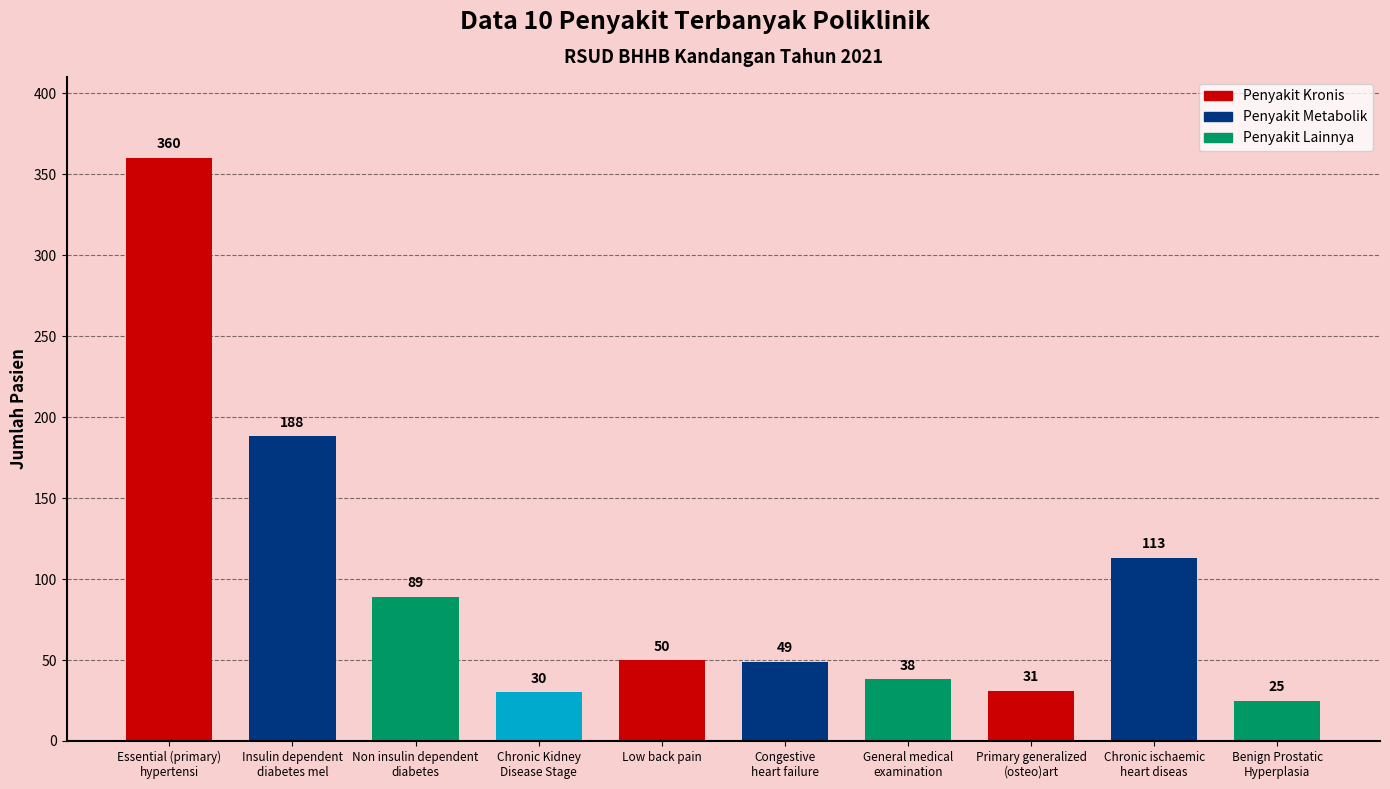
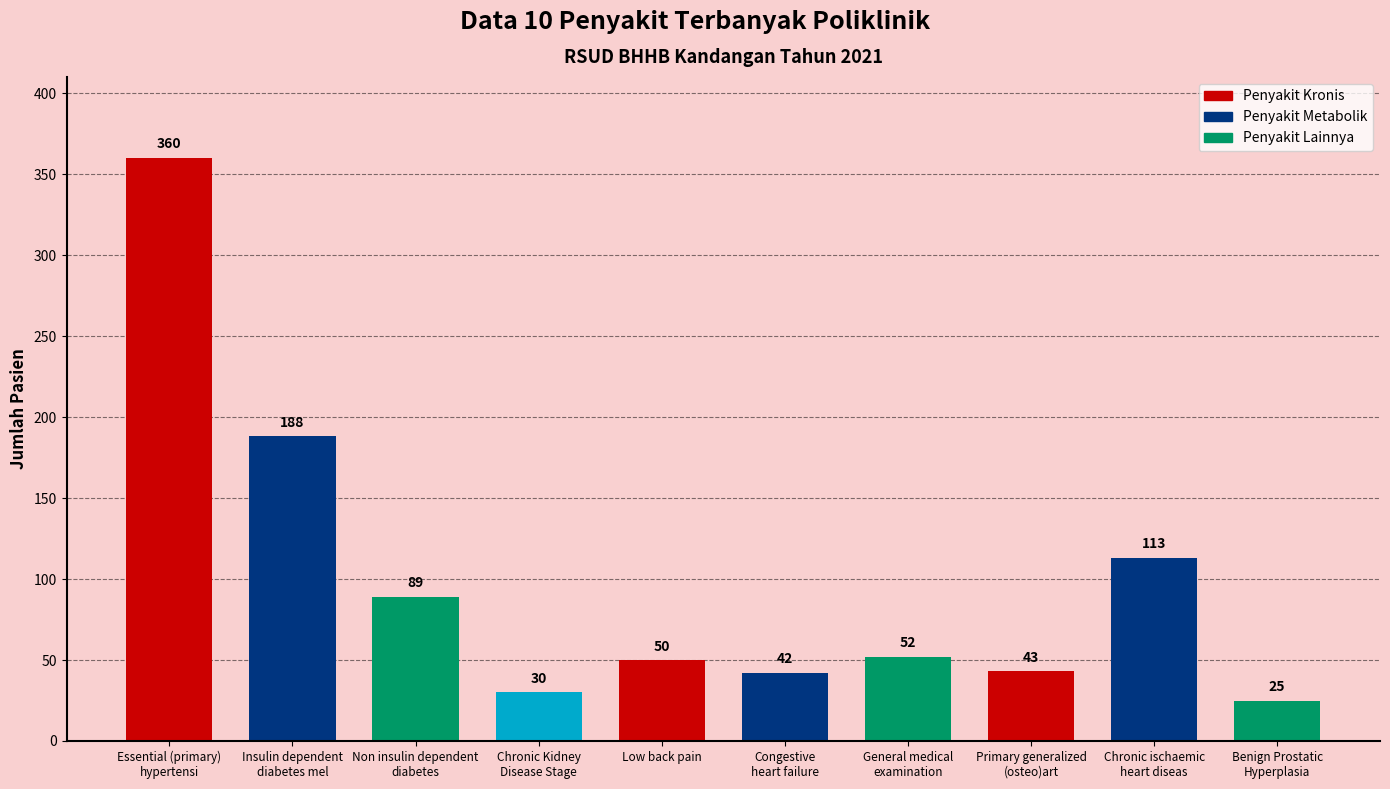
  {
    "Essential (primary) hypertensi": 360,
    "Insulin dependent diabetes mel": 188,
    "Non insulin dependent diabetes": 89,
    "Chronic Kidney Disease Stage": 30,
    "Low back pain": 50,
-   "Congestive heart failure": 49,
-   "General medical examination": 38,
-   "Primary generalized (osteo)art": 31,
+   "Congestive heart failure": 42,
+   "General medical examination": 52,
+   "Primary generalized (osteo)art": 43,
    "Chronic ischaemic heart diseas": 113,
    "Benign Prostatic Hyperplasia": 25
  }
